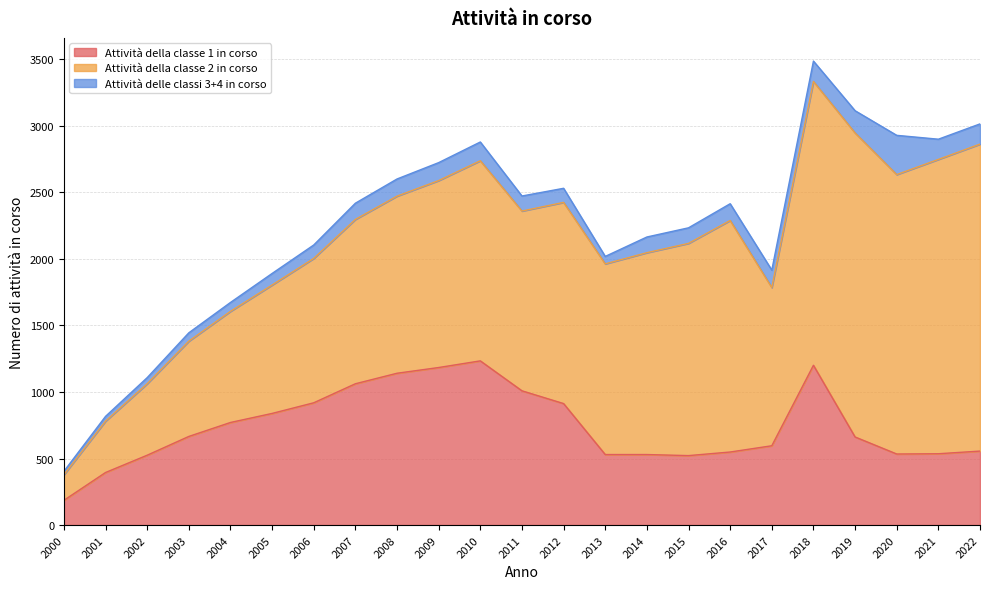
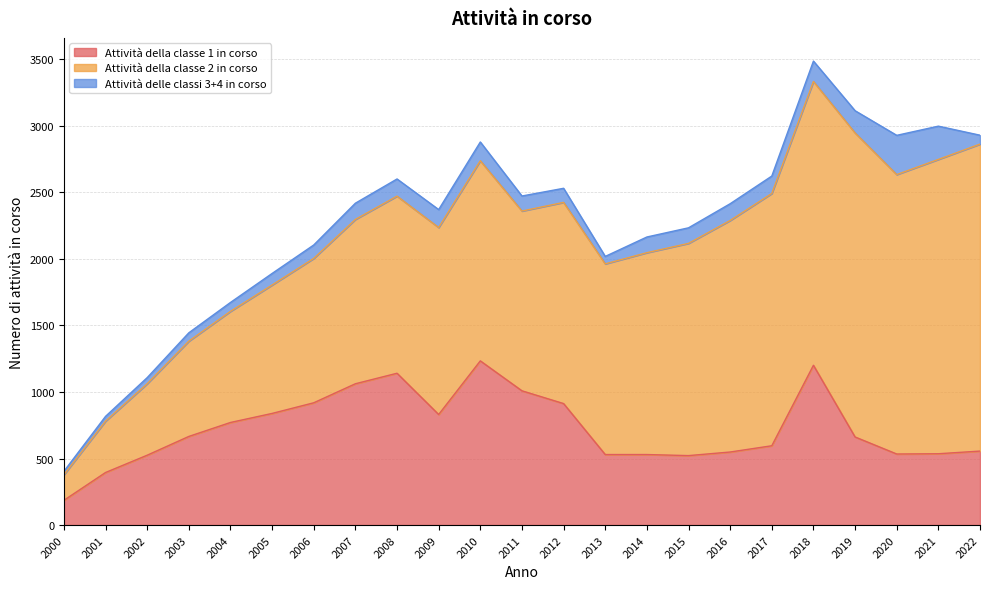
  {
    "Attività della classe 1 in corso": {
      "2000": 190,
      "2001": 400,
      "2002": 530,
      "2003": 670,
      "2004": 770,
      "2005": 840,
      "2006": 920,
      "2007": 1060,
      "2008": 1140,
-     "2009": 1180,
+     "2009": 830,
      "2010": 1230,
      "2011": 1010,
      "2012": 910,
      "2013": 530,
      "2014": 530,
      "2015": 520,
      "2016": 550,
      "2017": 600,
      "2018": 1200,
      "2019": 660,
      "2020": 530,
      "2021": 540,
      "2022": 560
    },
    "Attività della classe 2 in corso": {
      "2000": 190,
      "2001": 390,
      "2002": 540,
      "2003": 720,
      "2004": 840,
      "2005": 970,
      "2006": 1090,
      "2007": 1240,
      "2008": 1330,
      "2009": 1410,
      "2010": 1500,
      "2011": 1350,
      "2012": 1510,
      "2013": 1430,
      "2014": 1520,
      "2015": 1600,
      "2016": 1740,
-     "2017": 1190,
+     "2017": 1900,
      "2018": 2130,
      "2019": 2290,
      "2020": 2100,
      "2021": 2210,
      "2022": 2310
    },
    "Attività delle classi 3+4 in corso": {
      "2000": 30,
      "2001": 40,
      "2002": 50,
      "2003": 60,
      "2004": 70,
      "2005": 90,
      "2006": 100,
      "2007": 120,
      "2008": 130,
      "2009": 140,
      "2010": 140,
      "2011": 110,
      "2012": 110,
      "2013": 60,
      "2014": 120,
      "2015": 120,
      "2016": 130,
      "2017": 130,
      "2018": 150,
      "2019": 170,
      "2020": 300,
-     "2021": 150,
-     "2022": 150
+     "2021": 250,
+     "2022": 70
    }
  }
